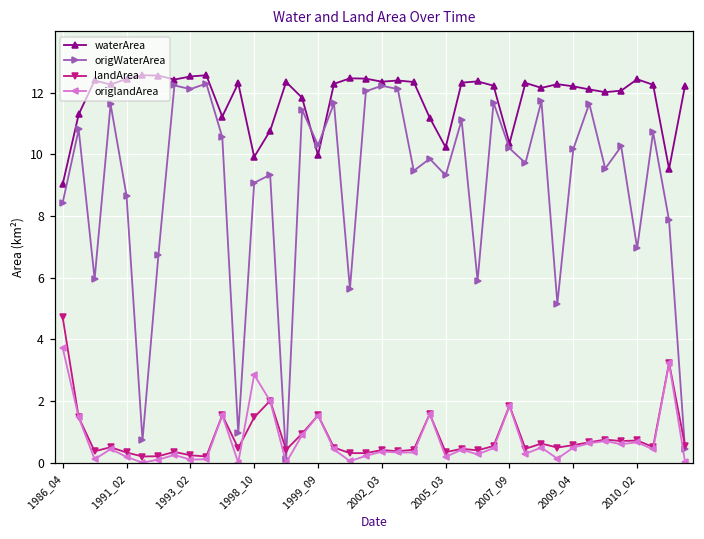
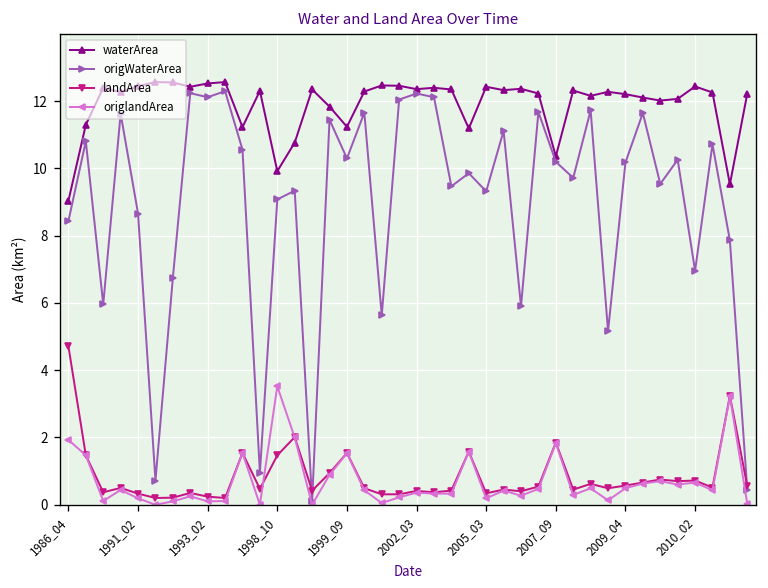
  {
    "waterArea": {
      "1986_04": 9.0,
      "1993_02": 12.5,
      "1998_10": 9.9,
-     "1999_09": 10.0,
+     "1999_09": 11.2,
      "2002_03": 12.4,
-     "2005_03": 10.2,
+     "2005_03": 12.4,
      "2007_09": 10.4,
      "2009_04": 12.2,
      "2010_02": 12.4
    },
    "origWaterArea": {
      "1986_04": 8.4,
      "1991_02": 8.7,
      "1993_02": 12.1,
      "1998_10": 9.1,
      "1999_09": 10.3,
      "2002_03": 12.2,
      "2005_03": 9.3,
      "2007_09": 10.2,
      "2009_04": 10.2,
      "2010_02": 7.0
    },
    "landArea": {
      "1986_04": 4.7,
      "1991_02": 0.3,
      "1993_02": 0.2,
      "1998_10": 1.5,
      "2005_03": 0.3
    },
    "origlandArea": {
-     "1986_04": 3.7,
+     "1986_04": 1.9,
      "1991_02": 0.2,
      "1993_02": 0.1,
-     "1998_10": 2.9,
+     "1998_10": 3.5,
      "2005_03": 0.2
    }
  }
